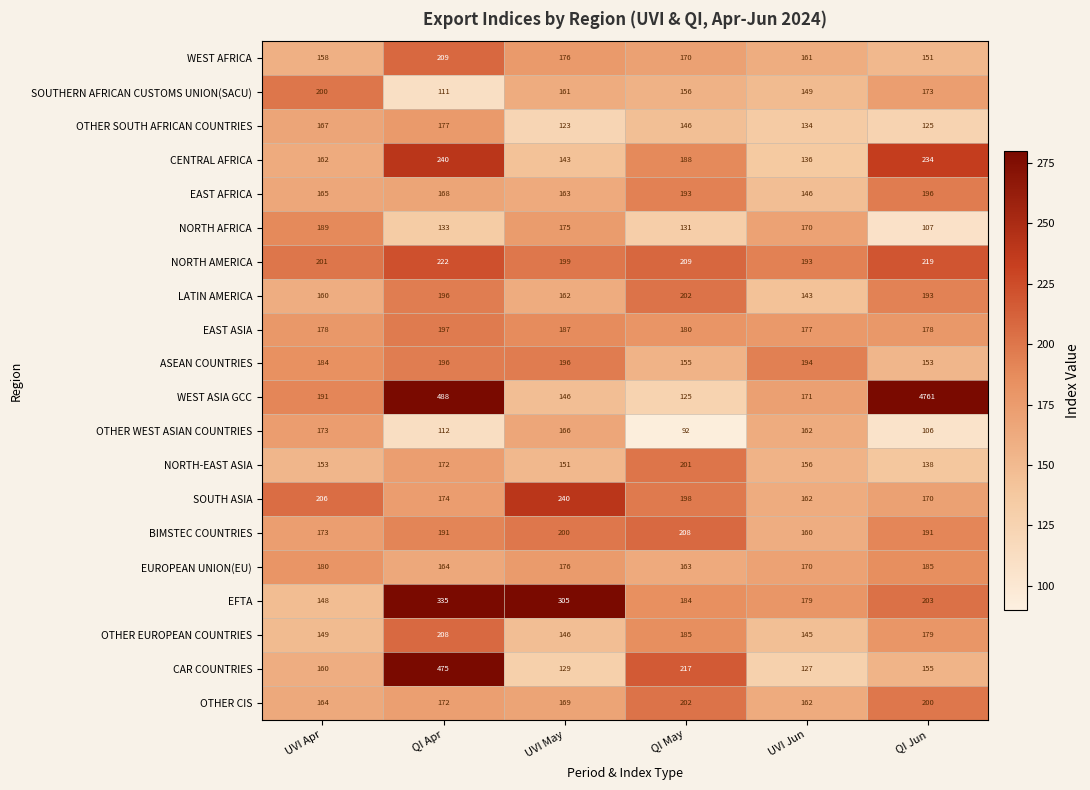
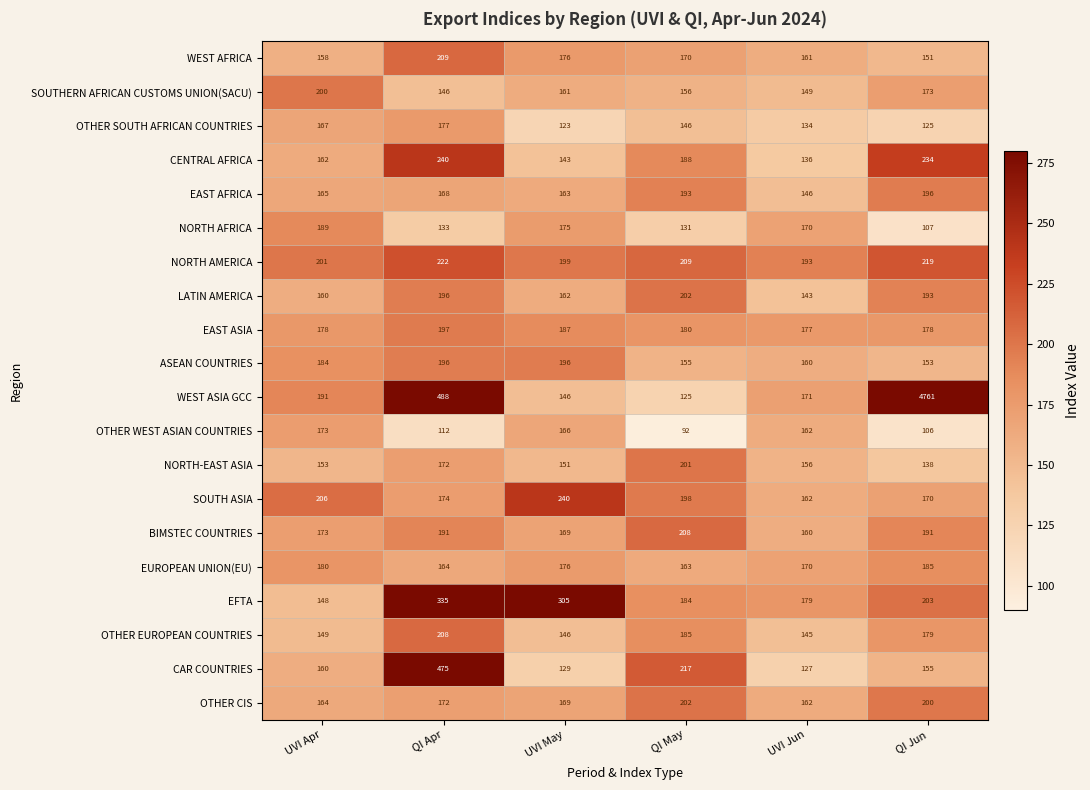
  {
    "WEST AFRICA": {
      "UVI Apr": 158,
      "QI Apr": 209,
      "UVI May": 176,
      "QI May": 170,
      "UVI Jun": 161,
      "QI Jun": 151
    },
    "SOUTHERN AFRICAN CUSTOMS UNION(SACU)": {
      "UVI Apr": 200,
-     "QI Apr": 111,
+     "QI Apr": 146,
      "UVI May": 161,
      "QI May": 156,
      "UVI Jun": 149,
      "QI Jun": 173
    },
    "OTHER SOUTH AFRICAN COUNTRIES": {
      "UVI Apr": 167,
      "QI Apr": 177,
      "UVI May": 123,
      "QI May": 146,
      "UVI Jun": 134,
      "QI Jun": 125
    },
    "CENTRAL AFRICA": {
      "UVI Apr": 162,
      "QI Apr": 240,
      "UVI May": 143,
      "QI May": 188,
      "UVI Jun": 136,
      "QI Jun": 234
    },
    "EAST AFRICA": {
      "UVI Apr": 165,
      "QI Apr": 168,
      "UVI May": 163,
      "QI May": 193,
      "UVI Jun": 146,
      "QI Jun": 196
    },
    "NORTH AFRICA": {
      "UVI Apr": 189,
      "QI Apr": 133,
      "UVI May": 175,
      "QI May": 131,
      "UVI Jun": 170,
      "QI Jun": 107
    },
    "NORTH AMERICA": {
      "UVI Apr": 201,
      "QI Apr": 222,
      "UVI May": 199,
      "QI May": 209,
      "UVI Jun": 193,
      "QI Jun": 219
    },
    "LATIN AMERICA": {
      "UVI Apr": 160,
      "QI Apr": 196,
      "UVI May": 162,
      "QI May": 202,
      "UVI Jun": 143,
      "QI Jun": 193
    },
    "EAST ASIA": {
      "UVI Apr": 178,
      "QI Apr": 197,
      "UVI May": 187,
      "QI May": 180,
      "UVI Jun": 177,
      "QI Jun": 178
    },
    "ASEAN COUNTRIES": {
      "UVI Apr": 184,
      "QI Apr": 196,
      "UVI May": 196,
      "QI May": 155,
-     "UVI Jun": 194,
+     "UVI Jun": 160,
      "QI Jun": 153
    },
    "WEST ASIA GCC": {
      "UVI Apr": 191,
      "QI Apr": 488,
      "UVI May": 146,
      "QI May": 125,
      "UVI Jun": 171,
      "QI Jun": 4761
    },
    "OTHER WEST ASIAN COUNTRIES": {
      "UVI Apr": 173,
      "QI Apr": 112,
      "UVI May": 166,
      "QI May": 92,
      "UVI Jun": 162,
      "QI Jun": 106
    },
    "NORTH-EAST ASIA": {
      "UVI Apr": 153,
      "QI Apr": 172,
      "UVI May": 151,
      "QI May": 201,
      "UVI Jun": 156,
      "QI Jun": 138
    },
    "SOUTH ASIA": {
      "UVI Apr": 206,
      "QI Apr": 174,
      "UVI May": 240,
      "QI May": 198,
      "UVI Jun": 162,
      "QI Jun": 170
    },
    "BIMSTEC COUNTRIES": {
      "UVI Apr": 173,
      "QI Apr": 191,
-     "UVI May": 200,
+     "UVI May": 169,
      "QI May": 208,
      "UVI Jun": 160,
      "QI Jun": 191
    },
    "EUROPEAN UNION(EU)": {
      "UVI Apr": 180,
      "QI Apr": 164,
      "UVI May": 176,
      "QI May": 163,
      "UVI Jun": 170,
      "QI Jun": 185
    },
    "EFTA": {
      "UVI Apr": 148,
      "QI Apr": 335,
      "UVI May": 305,
      "QI May": 184,
      "UVI Jun": 179,
      "QI Jun": 203
    },
    "OTHER EUROPEAN COUNTRIES": {
      "UVI Apr": 149,
      "QI Apr": 208,
      "UVI May": 146,
      "QI May": 185,
      "UVI Jun": 145,
      "QI Jun": 179
    },
    "CAR COUNTRIES": {
      "UVI Apr": 160,
      "QI Apr": 475,
      "UVI May": 129,
      "QI May": 217,
      "UVI Jun": 127,
      "QI Jun": 155
    },
    "OTHER CIS": {
      "UVI Apr": 164,
      "QI Apr": 172,
      "UVI May": 169,
      "QI May": 202,
      "UVI Jun": 162,
      "QI Jun": 200
    }
  }
